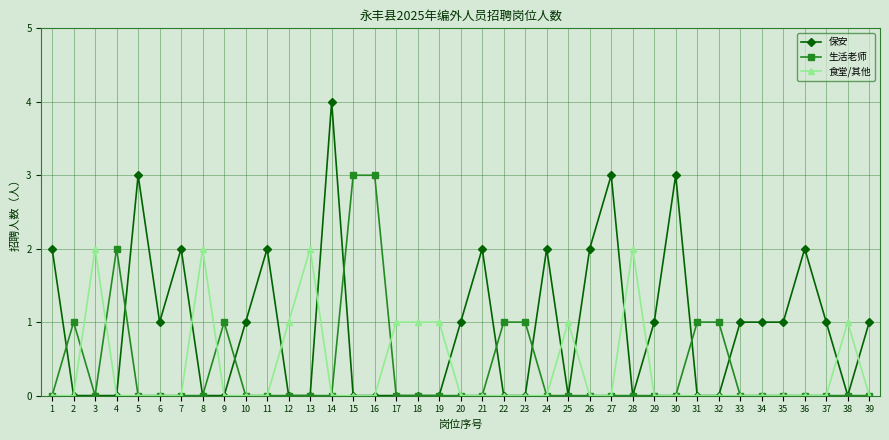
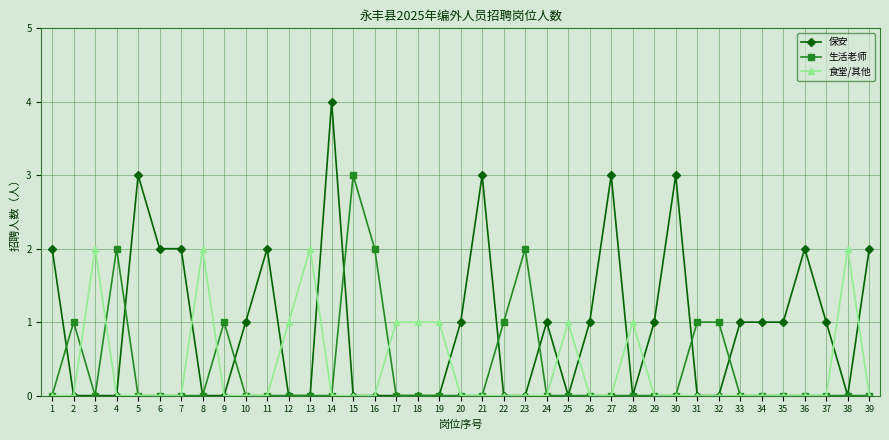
  {
    "保安": {
      "1": 2,
      "5": 3,
-     "6": 1,
+     "6": 2,
      "7": 2,
      "10": 1,
      "11": 2,
      "14": 4,
      "20": 1,
-     "21": 2,
-     "24": 2,
-     "26": 2,
+     "21": 3,
+     "24": 1,
+     "26": 1,
      "27": 3,
      "29": 1,
      "30": 3,
      "33": 1,
      "34": 1,
      "35": 1,
      "36": 2,
      "37": 1,
-     "39": 1
+     "39": 2
    },
    "生活老师": {
      "2": 1,
      "4": 2,
      "9": 1,
      "15": 3,
-     "16": 3,
+     "16": 2,
      "22": 1,
-     "23": 1,
+     "23": 2,
      "31": 1,
      "32": 1
    },
    "食堂/其他": {
      "3": 2,
      "8": 2,
      "12": 1,
      "13": 2,
      "17": 1,
      "18": 1,
      "19": 1,
      "25": 1,
-     "28": 2,
-     "38": 1
+     "28": 1,
+     "38": 2
    }
  }
